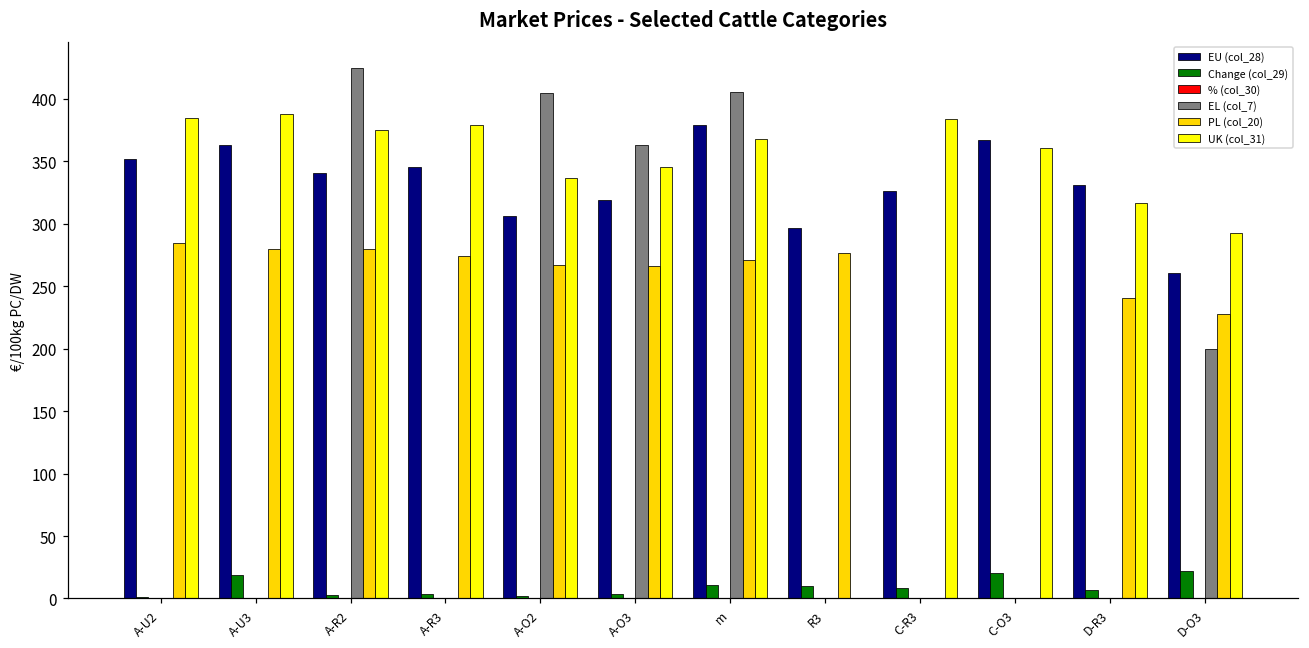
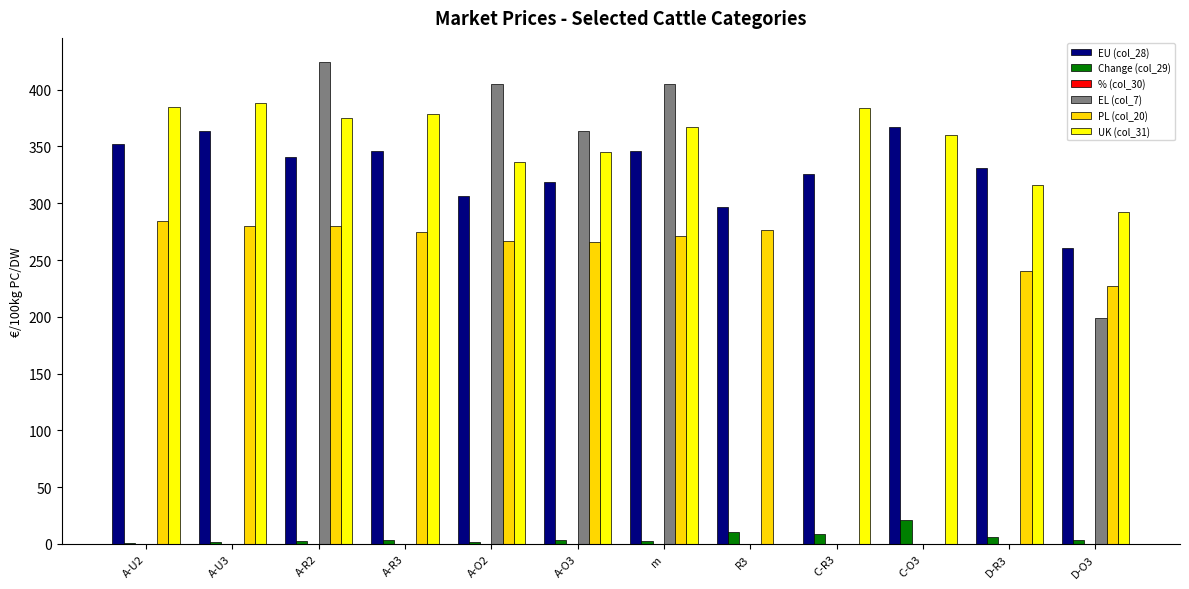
  {
    "EU (col_28)": {
      "A-U2": 352,
      "A-U3": 363,
      "A-R2": 341,
      "A-R3": 346,
      "A-O2": 306,
      "A-O3": 319,
-     "m": 379,
+     "m": 346,
      "R3": 297,
      "C-R3": 326,
      "C-O3": 367,
      "D-R3": 331,
      "D-O3": 260
    },
    "Change (col_29)": {
-     "A-U3": 19,
+     "A-U3": 2,
      "A-R2": 3,
      "A-R3": 4,
      "A-O3": 3,
-     "m": 11,
+     "m": 2,
      "R3": 10,
      "C-R3": 8,
      "C-O3": 21,
      "D-R3": 6,
-     "D-O3": 22
+     "D-O3": 4
    },
    "EL (col_7)": {
      "A-U2": 0,
      "A-U3": 0,
      "A-R2": 424,
      "A-R3": 0,
      "A-O2": 405,
      "A-O3": 363,
      "m": 405,
      "R3": 0,
      "C-R3": 0,
      "C-O3": 0,
      "D-R3": 0,
      "D-O3": 199
    }
  }
